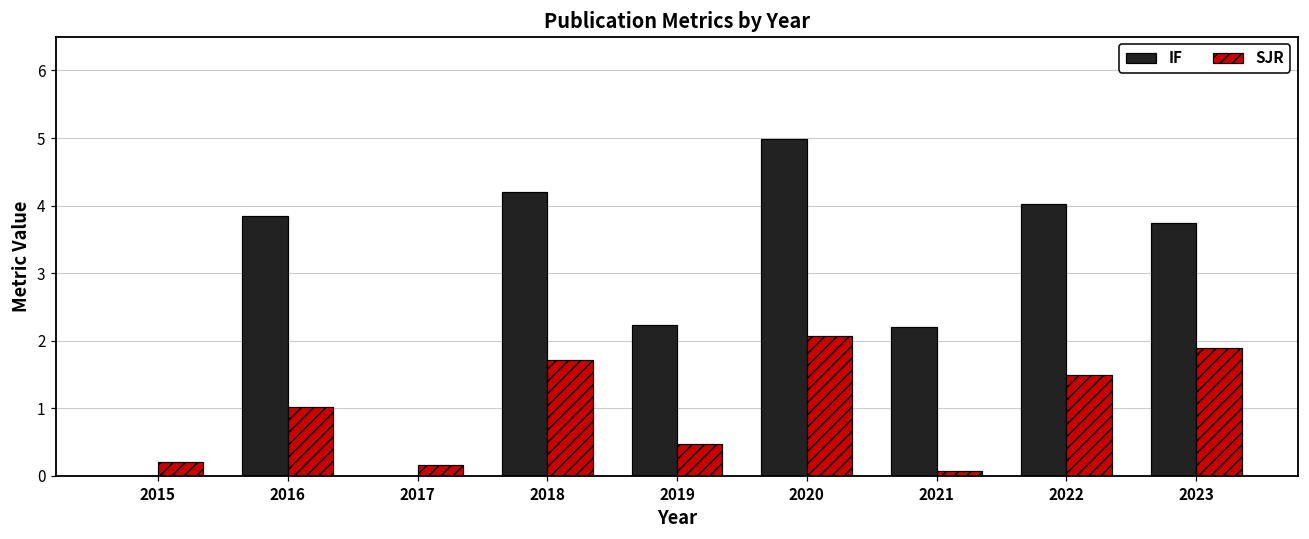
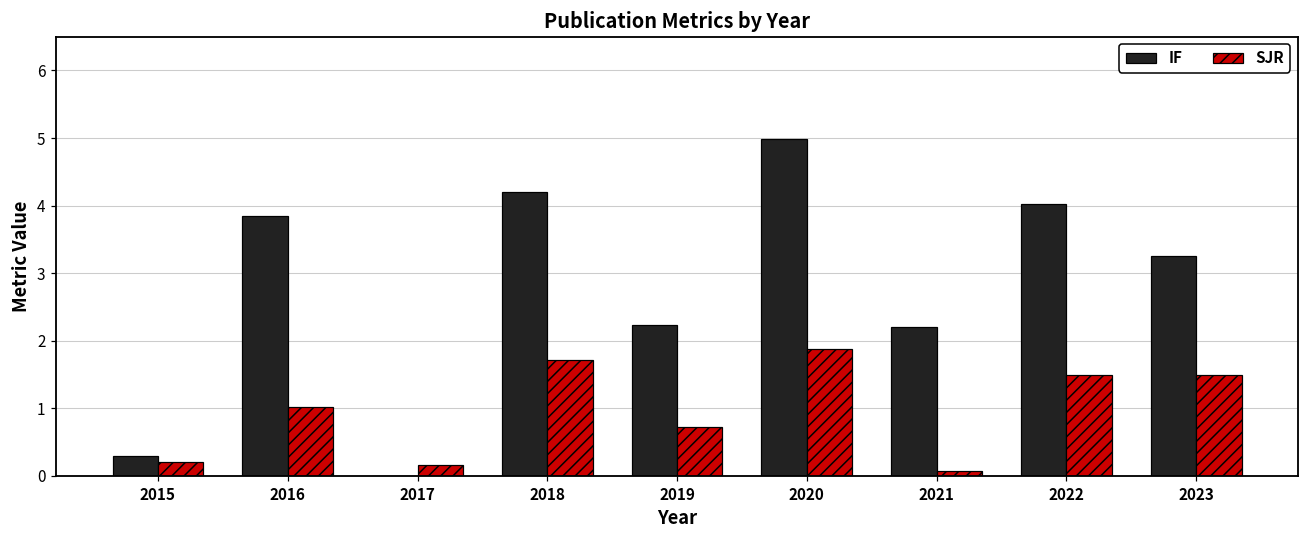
  {
    "IF": {
-     "2015": 0.0,
+     "2015": 0.3,
      "2016": 3.8,
      "2017": 0.0,
      "2018": 4.2,
      "2019": 2.2,
      "2020": 5.0,
      "2021": 2.2,
      "2022": 4.0,
-     "2023": 3.7
+     "2023": 3.3
    },
    "SJR": {
      "2015": 0.2,
      "2016": 1.0,
      "2017": 0.2,
      "2018": 1.7,
-     "2019": 0.5,
-     "2020": 2.1,
+     "2019": 0.7,
+     "2020": 1.9,
      "2021": 0.1,
      "2022": 1.5,
-     "2023": 1.9
+     "2023": 1.5
    }
  }
